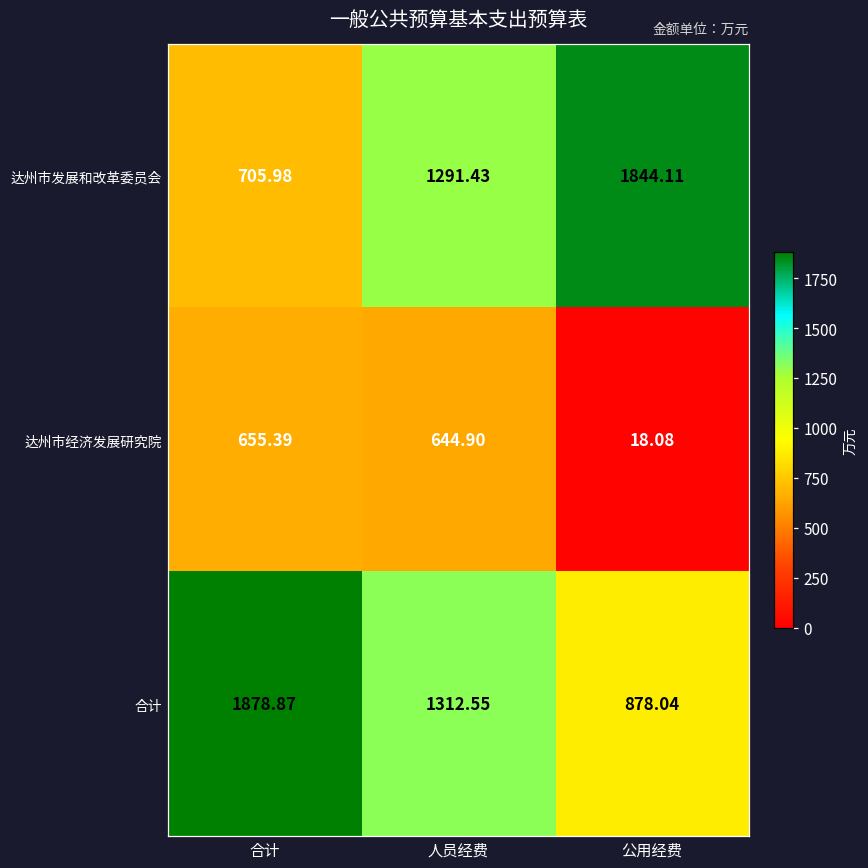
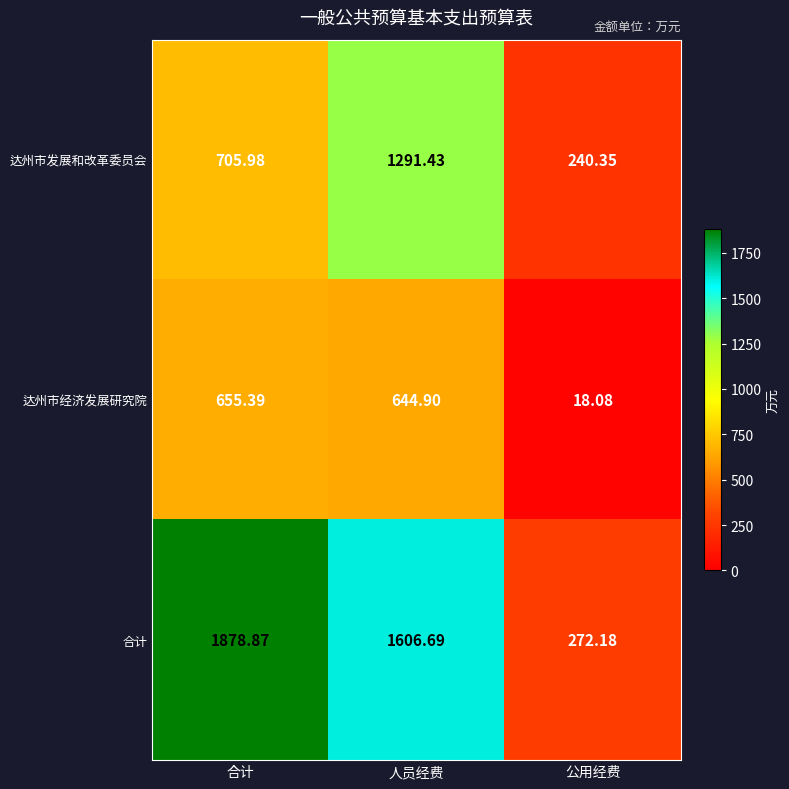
  {
    "达州市发展和改革委员会": {
      "合计": 705.98,
      "人员经费": 1291.43,
-     "公用经费": 1844.11
+     "公用经费": 240.35
    },
    "达州市经济发展研究院": {
      "合计": 655.39,
      "人员经费": 644.90,
      "公用经费": 18.08
    },
    "合计": {
      "合计": 1878.87,
-     "人员经费": 1312.55,
-     "公用经费": 878.04
+     "人员经费": 1606.69,
+     "公用经费": 272.18
    }
  }
